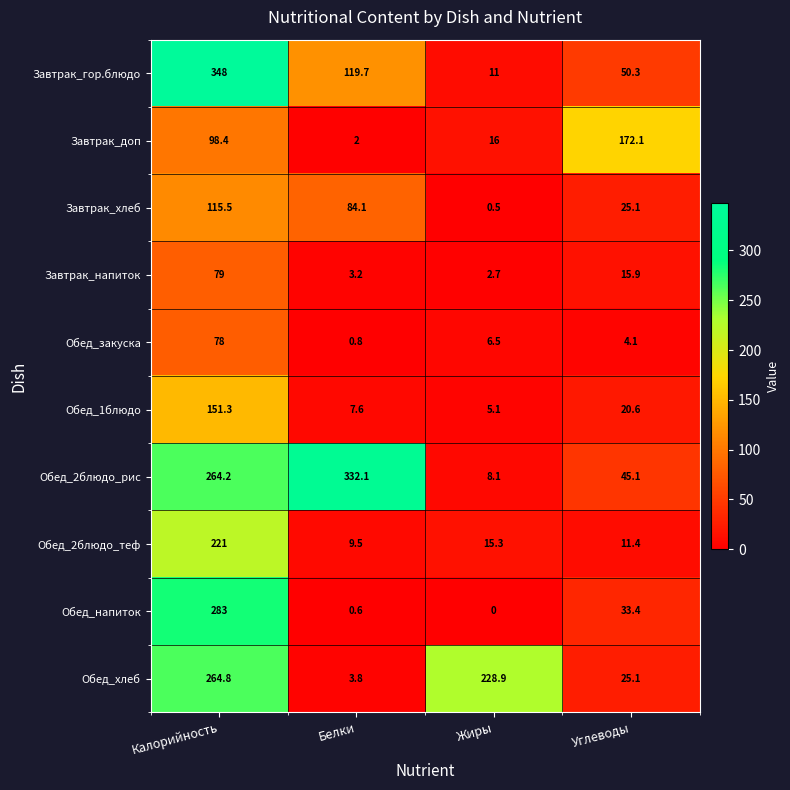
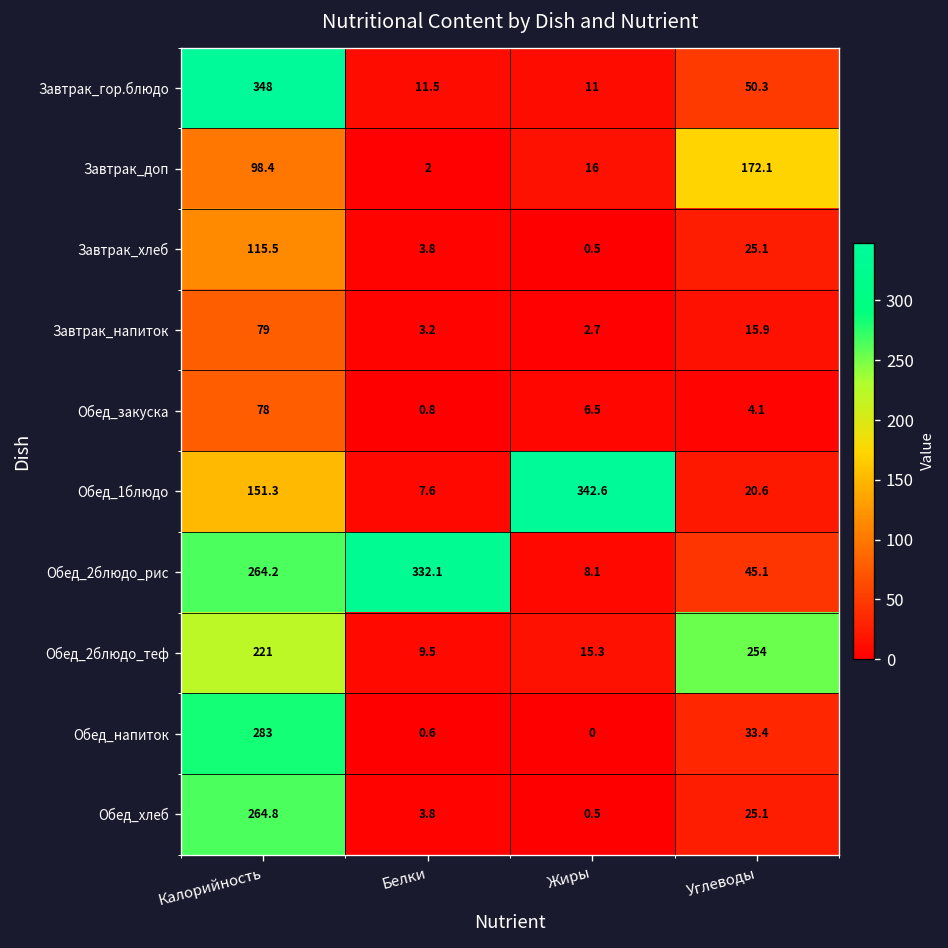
  {
    "Завтрак_гор.блюдо": {
      "Калорийность": 348,
-     "Белки": 119.7,
+     "Белки": 11.5,
      "Жиры": 11,
      "Углеводы": 50.3
    },
    "Завтрак_доп": {
      "Калорийность": 98.4,
      "Белки": 2,
      "Жиры": 16,
      "Углеводы": 172.1
    },
    "Завтрак_хлеб": {
      "Калорийность": 115.5,
-     "Белки": 84.1,
+     "Белки": 3.8,
      "Жиры": 0.5,
      "Углеводы": 25.1
    },
    "Завтрак_напиток": {
      "Калорийность": 79,
      "Белки": 3.2,
      "Жиры": 2.7,
      "Углеводы": 15.9
    },
    "Обед_закуска": {
      "Калорийность": 78,
      "Белки": 0.8,
      "Жиры": 6.5,
      "Углеводы": 4.1
    },
    "Обед_1блюдо": {
      "Калорийность": 151.3,
      "Белки": 7.6,
-     "Жиры": 5.1,
+     "Жиры": 342.6,
      "Углеводы": 20.6
    },
    "Обед_2блюдо_рис": {
      "Калорийность": 264.2,
      "Белки": 332.1,
      "Жиры": 8.1,
      "Углеводы": 45.1
    },
    "Обед_2блюдо_теф": {
      "Калорийность": 221,
      "Белки": 9.5,
      "Жиры": 15.3,
-     "Углеводы": 11.4
+     "Углеводы": 254
    },
    "Обед_напиток": {
      "Калорийность": 283,
      "Белки": 0.6,
      "Жиры": 0,
      "Углеводы": 33.4
    },
    "Обед_хлеб": {
      "Калорийность": 264.8,
      "Белки": 3.8,
-     "Жиры": 228.9,
+     "Жиры": 0.5,
      "Углеводы": 25.1
    }
  }
